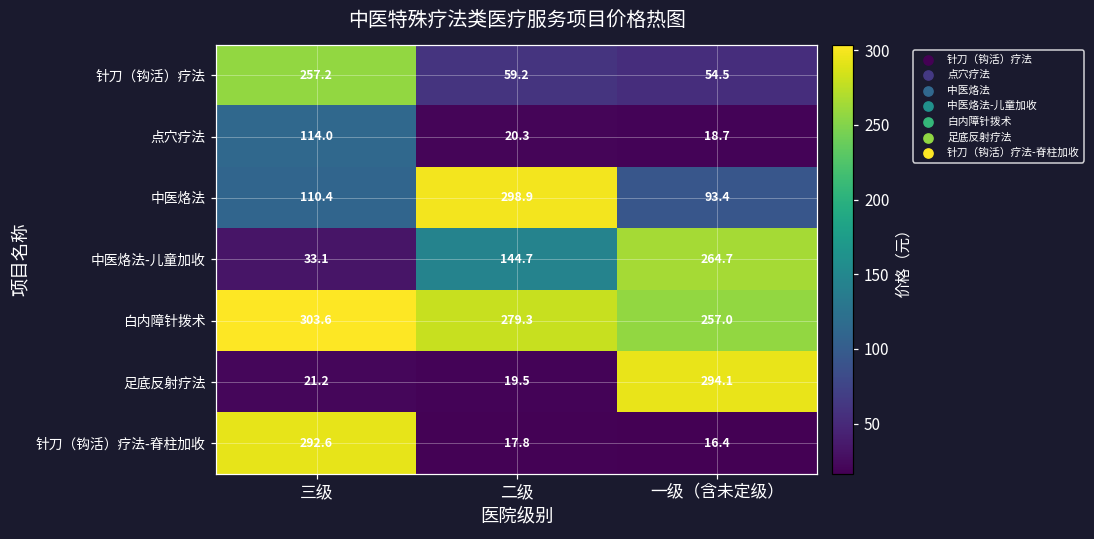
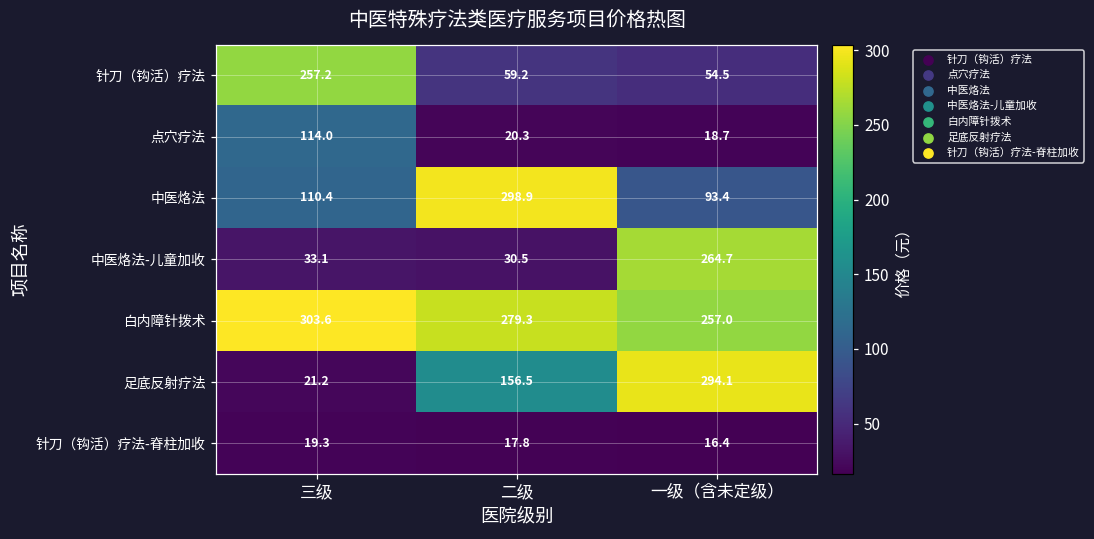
  {
    "针刀（钩活）疗法": {
      "三级": 257.2,
      "二级": 59.2,
      "一级（含未定级）": 54.5
    },
    "点穴疗法": {
      "三级": 114.0,
      "二级": 20.3,
      "一级（含未定级）": 18.7
    },
    "中医烙法": {
      "三级": 110.4,
      "二级": 298.9,
      "一级（含未定级）": 93.4
    },
    "中医烙法-儿童加收": {
      "三级": 33.1,
-     "二级": 144.7,
+     "二级": 30.5,
      "一级（含未定级）": 264.7
    },
    "白内障针拨术": {
      "三级": 303.6,
      "二级": 279.3,
      "一级（含未定级）": 257.0
    },
    "足底反射疗法": {
      "三级": 21.2,
-     "二级": 19.5,
+     "二级": 156.5,
      "一级（含未定级）": 294.1
    },
    "针刀（钩活）疗法-脊柱加收": {
-     "三级": 292.6,
+     "三级": 19.3,
      "二级": 17.8,
      "一级（含未定级）": 16.4
    }
  }
